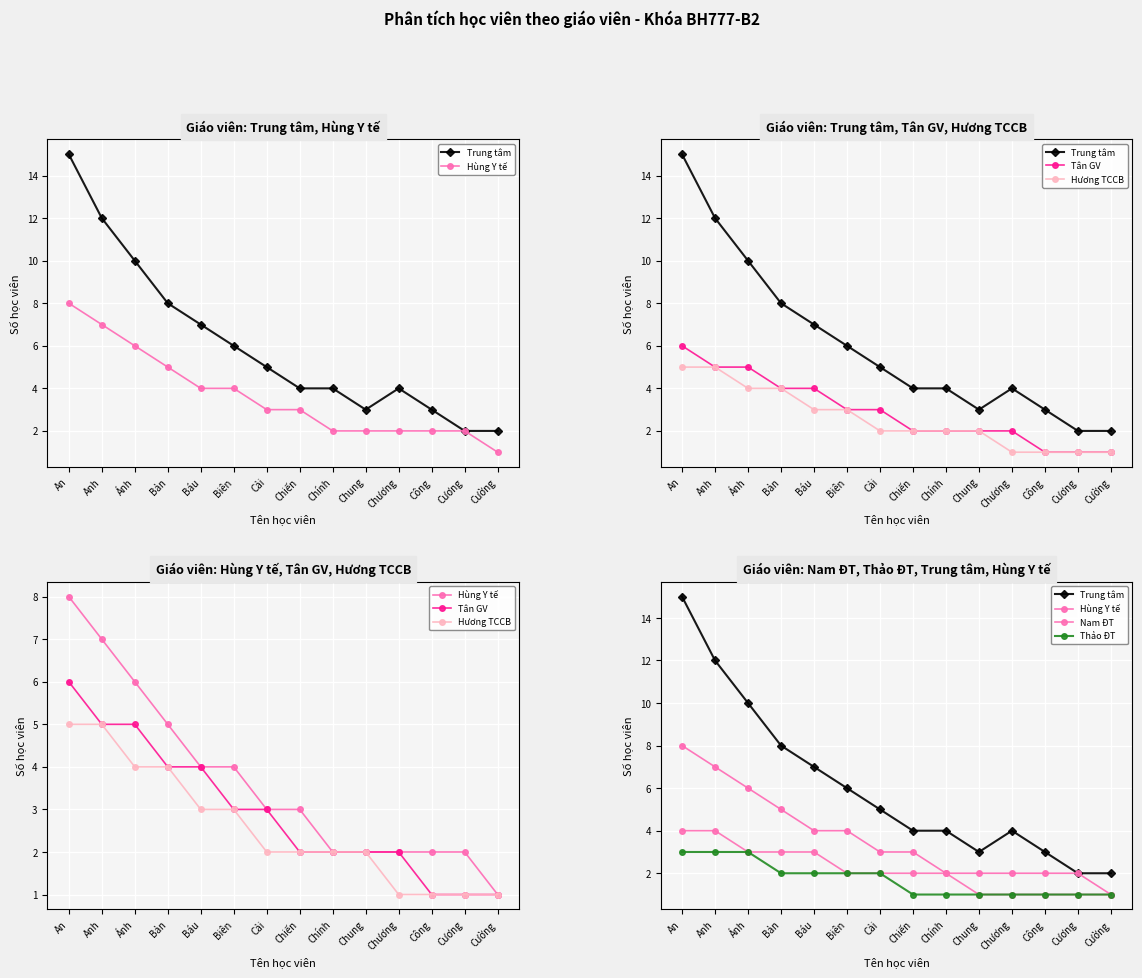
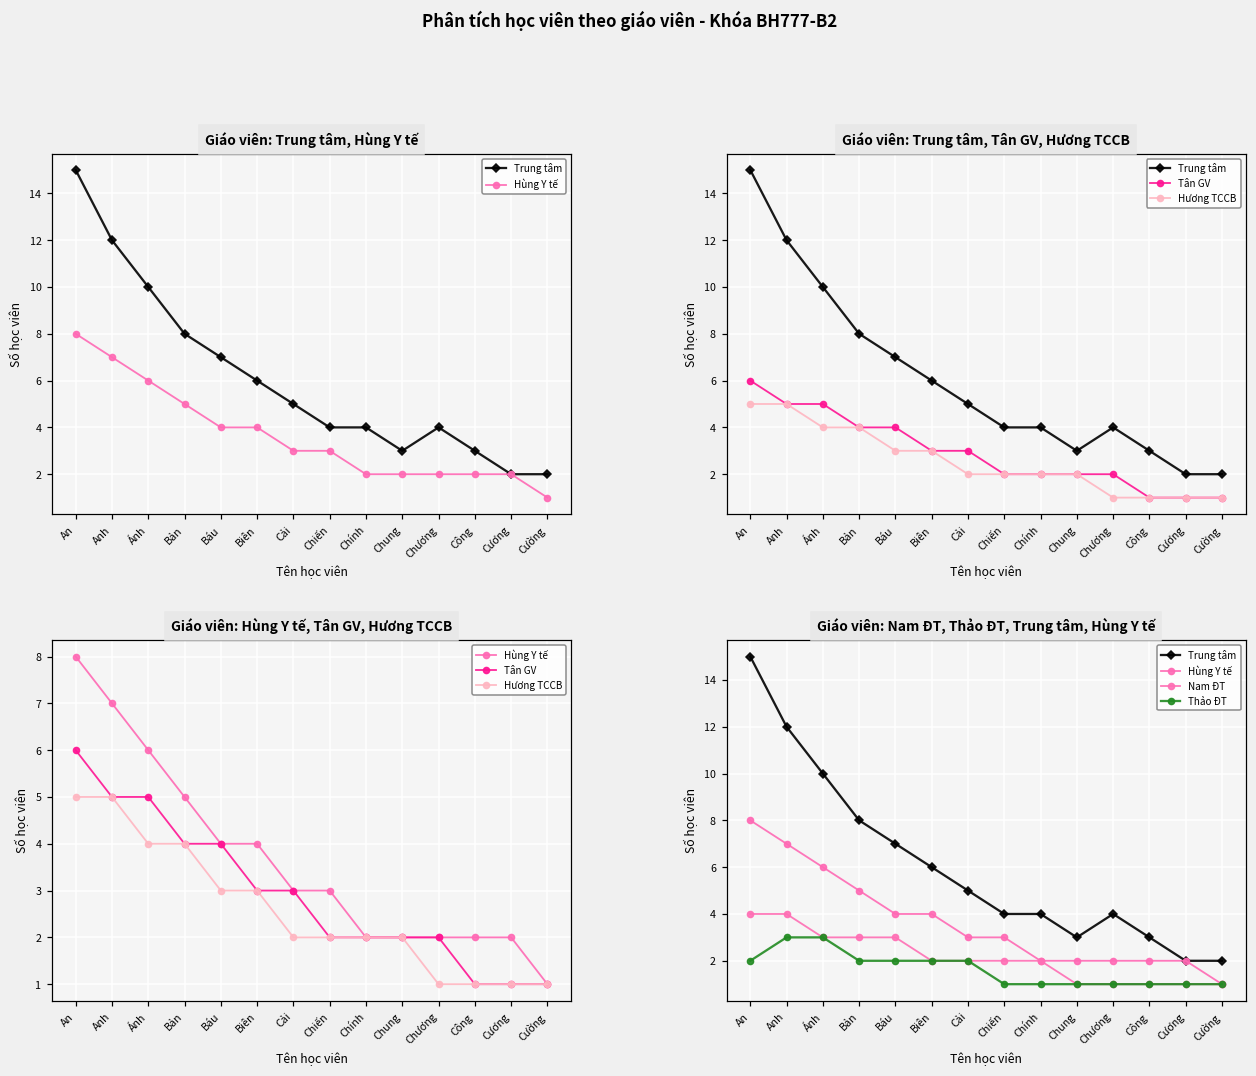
  {
    "Giáo viên: Trung tâm, Hùng Y tế": {
      "Trung tâm": {
        "An": 15.0,
        "Anh": 12.0,
        "Ánh": 10.0,
        "Bản": 8.0,
        "Báu": 7.0,
        "Biên": 6.0,
        "Cải": 5.0,
        "Chiến": 4.0,
        "Chính": 4.0,
        "Chung": 3.0,
        "Chương": 4.0,
        "Công": 3.0,
        "Cường": 2.0
      },
      "Hùng Y tế": {
        "An": 8.0,
        "Anh": 7.0,
        "Ánh": 6.0,
        "Bản": 5.0,
        "Báu": 4.0,
        "Biên": 4.0,
        "Cải": 3.0,
        "Chiến": 3.0,
        "Chính": 2.0,
        "Chung": 2.0,
        "Chương": 2.0,
        "Công": 2.0,
        "Cường": 1.0
      }
    },
    "Giáo viên: Trung tâm, Tân GV, Hương TCCB": {
      "Trung tâm": {
        "An": 15.0,
        "Anh": 12.0,
        "Ánh": 10.0,
        "Bản": 8.0,
        "Báu": 7.0,
        "Biên": 6.0,
        "Cải": 5.0,
        "Chiến": 4.0,
        "Chính": 4.0,
        "Chung": 3.0,
        "Chương": 4.0,
        "Công": 3.0,
        "Cương": 2.0,
        "Cường": 2.0
      },
      "Tân GV": {
        "An": 6.0,
        "Ánh": 5.0,
        "Báu": 4.0,
        "Cải": 3.0,
        "Chương": 2.0
      },
      "Hương TCCB": {
        "An": 5.0,
        "Ánh": 4.0,
        "Báu": 3.0,
        "Cải": 2.0,
        "Chương": 1.0
      }
    },
    "Giáo viên: Hùng Y tế, Tân GV, Hương TCCB": {
      "Hùng Y tế": {
        "An": 8.0,
        "Anh": 7.0,
        "Ánh": 6.0,
        "Bản": 5.0,
        "Biên": 4.0,
        "Chiến": 3.0,
        "Công": 2.0,
        "Cương": 2.0
      },
      "Tân GV": {
        "An": 6.0,
        "Ánh": 5.0
      },
      "Hương TCCB": {
        "An": 5.0,
        "Ánh": 4.0,
        "Báu": 3.0,
        "Cải": 2.0,
        "Chương": 1.0
      }
    },
    "Giáo viên: Nam ĐT, Thảo ĐT, Trung tâm, Hùng Y tế": {
      "Trung tâm": {
        "An": 15,
        "Anh": 12,
        "Ánh": 10,
        "Bản": 8,
        "Báu": 7,
        "Biên": 6,
        "Cải": 5,
        "Chiến": 4,
        "Chính": 4,
        "Chung": 3,
        "Chương": 4,
        "Công": 3,
        "Cường": 2
      },
      "Thảo ĐT": {
-       "An": 3,
+       "An": 2,
        "Anh": 3,
        "Bản": 2,
        "Báu": 2,
        "Chiến": 1,
        "Chính": 1
      }
    }
  }
